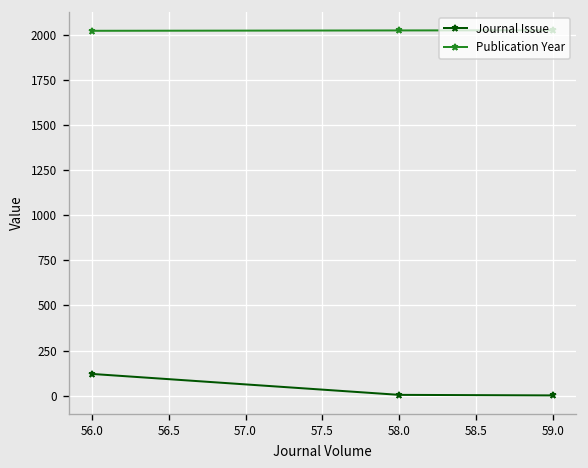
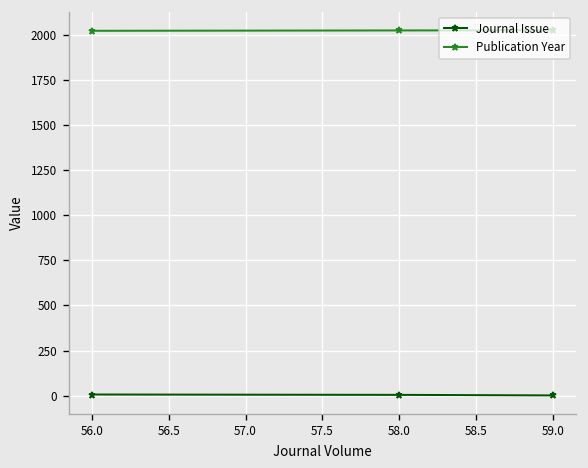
  {
    "Journal Issue": {
-     "56.0": 120,
+     "56.0": 10,
      "58.0": 10,
      "59.0": 0
    },
    "Publication Year": {
      "56.0": 2020,
      "58.0": 2020
    }
  }
